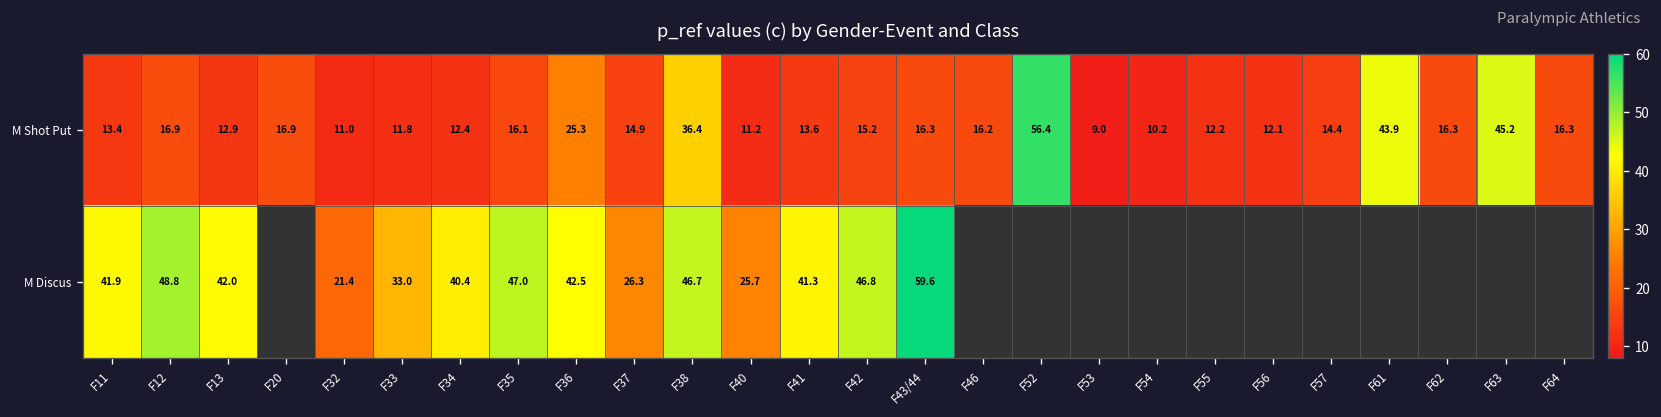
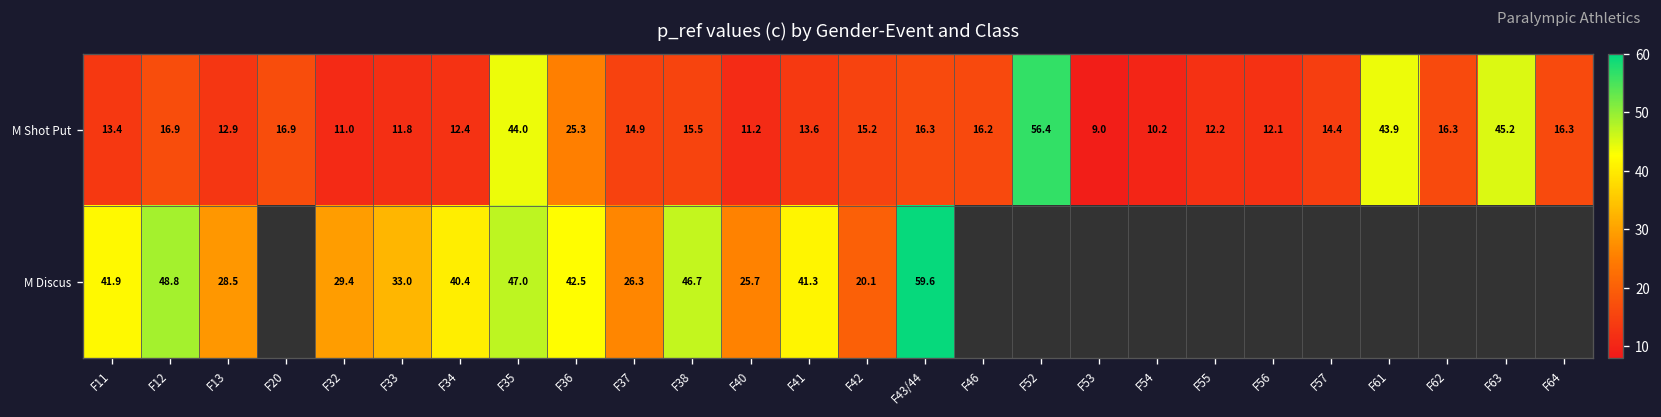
  {
    "M Shot Put": {
      "F11": 13.4,
      "F12": 16.9,
      "F13": 12.9,
      "F20": 16.9,
      "F32": 11.0,
      "F33": 11.8,
      "F34": 12.4,
-     "F35": 16.1,
+     "F35": 44.0,
      "F36": 25.3,
      "F37": 14.9,
-     "F38": 36.4,
+     "F38": 15.5,
      "F40": 11.2,
      "F41": 13.6,
      "F42": 15.2,
      "F43/44": 16.3,
      "F46": 16.2,
      "F52": 56.4,
      "F53": 9.0,
      "F54": 10.2,
      "F55": 12.2,
      "F56": 12.1,
      "F57": 14.4,
      "F61": 43.9,
      "F62": 16.3,
      "F63": 45.2,
      "F64": 16.3
    },
    "M Discus": {
      "F11": 41.9,
      "F12": 48.8,
-     "F13": 42.0,
-     "F32": 21.4,
+     "F13": 28.5,
+     "F32": 29.4,
      "F33": 33.0,
      "F34": 40.4,
      "F35": 47.0,
      "F36": 42.5,
      "F37": 26.3,
      "F38": 46.7,
      "F40": 25.7,
      "F41": 41.3,
-     "F42": 46.8,
+     "F42": 20.1,
      "F43/44": 59.6
    }
  }
